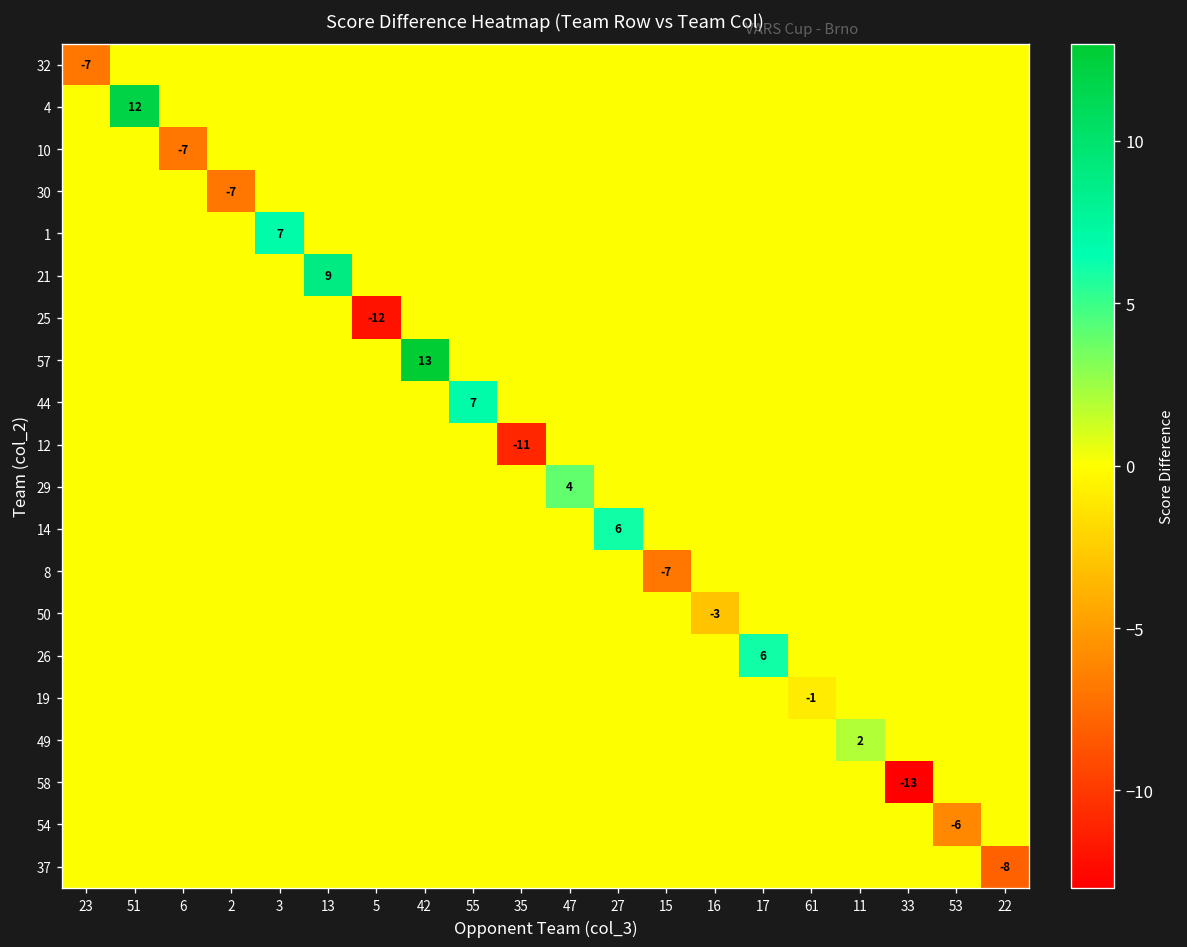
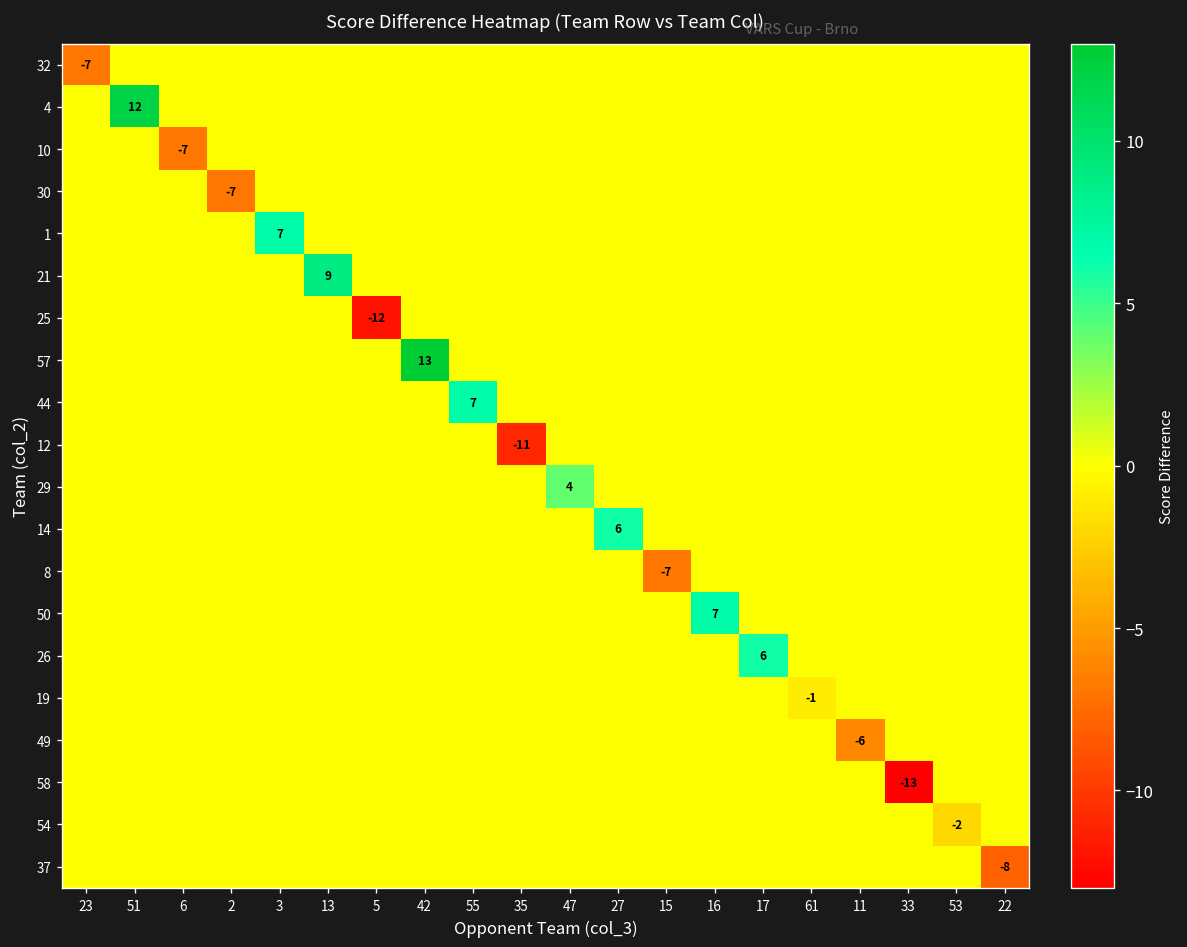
  {
    "32": {
      "23": -7
    },
    "4": {
      "51": 12
    },
    "10": {
      "6": -7
    },
    "30": {
      "2": -7
    },
    "1": {
      "3": 7
    },
    "21": {
      "13": 9
    },
    "25": {
      "5": -12
    },
    "57": {
      "42": 13
    },
    "44": {
      "55": 7
    },
    "12": {
      "35": -11
    },
    "29": {
      "47": 4
    },
    "14": {
      "27": 6
    },
    "8": {
      "15": -7
    },
    "50": {
-     "16": -3
+     "16": 7
    },
    "26": {
      "17": 6
    },
    "19": {
      "61": -1
    },
    "49": {
-     "11": 2
+     "11": -6
    },
    "58": {
      "33": -13
    },
    "54": {
-     "53": -6
+     "53": -2
    },
    "37": {
      "22": -8
    }
  }
